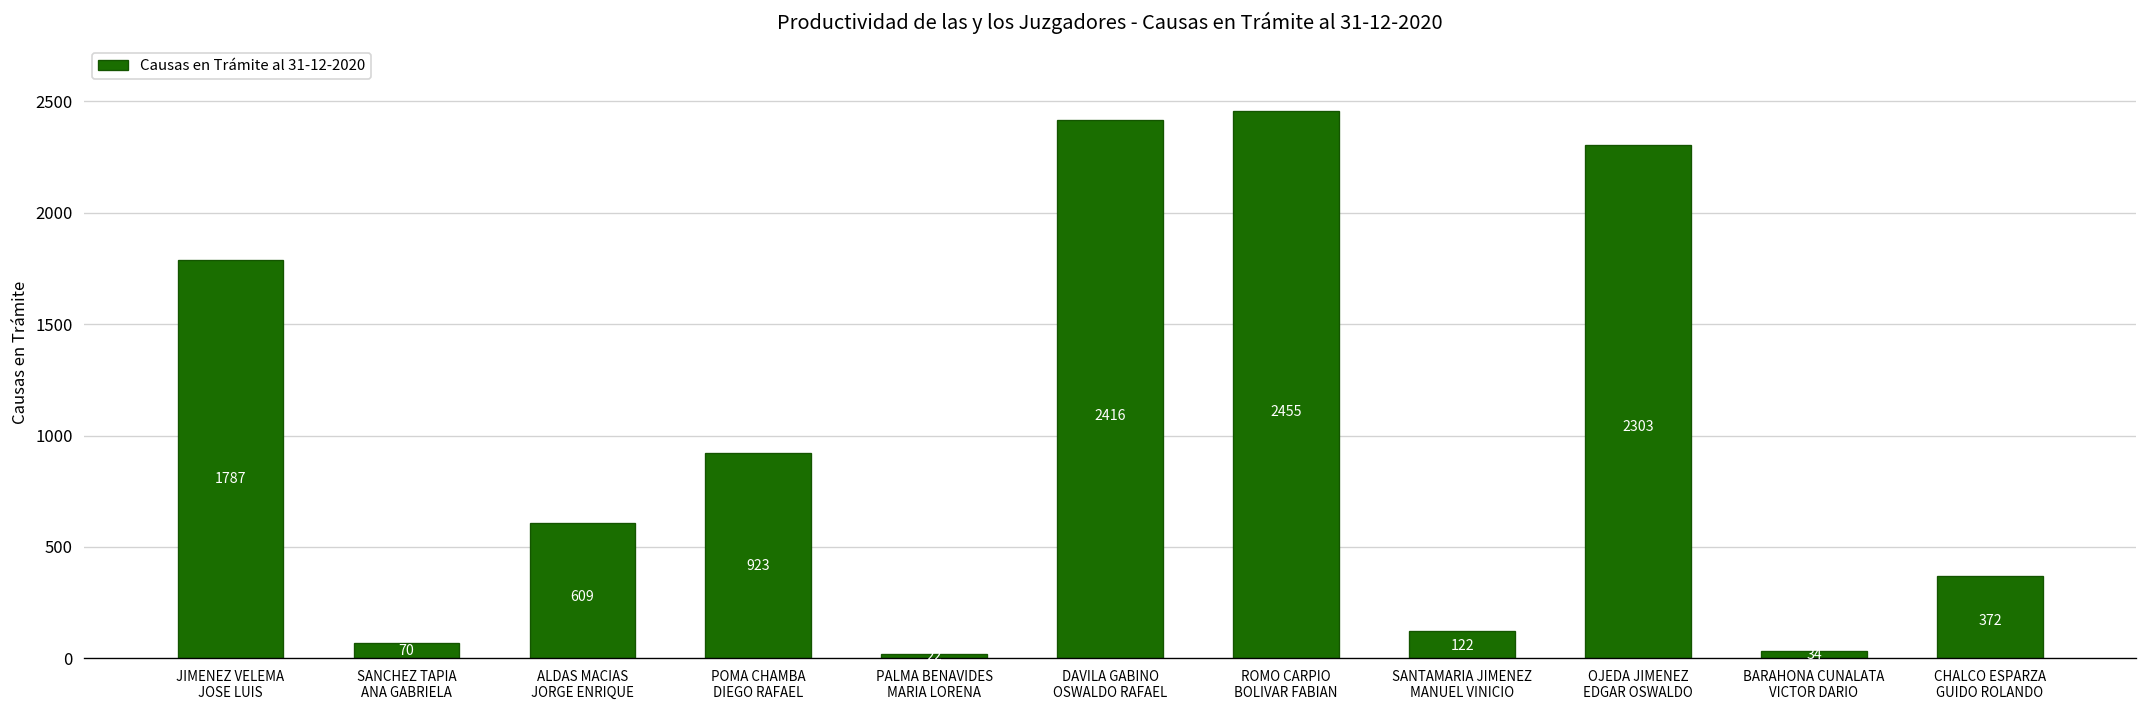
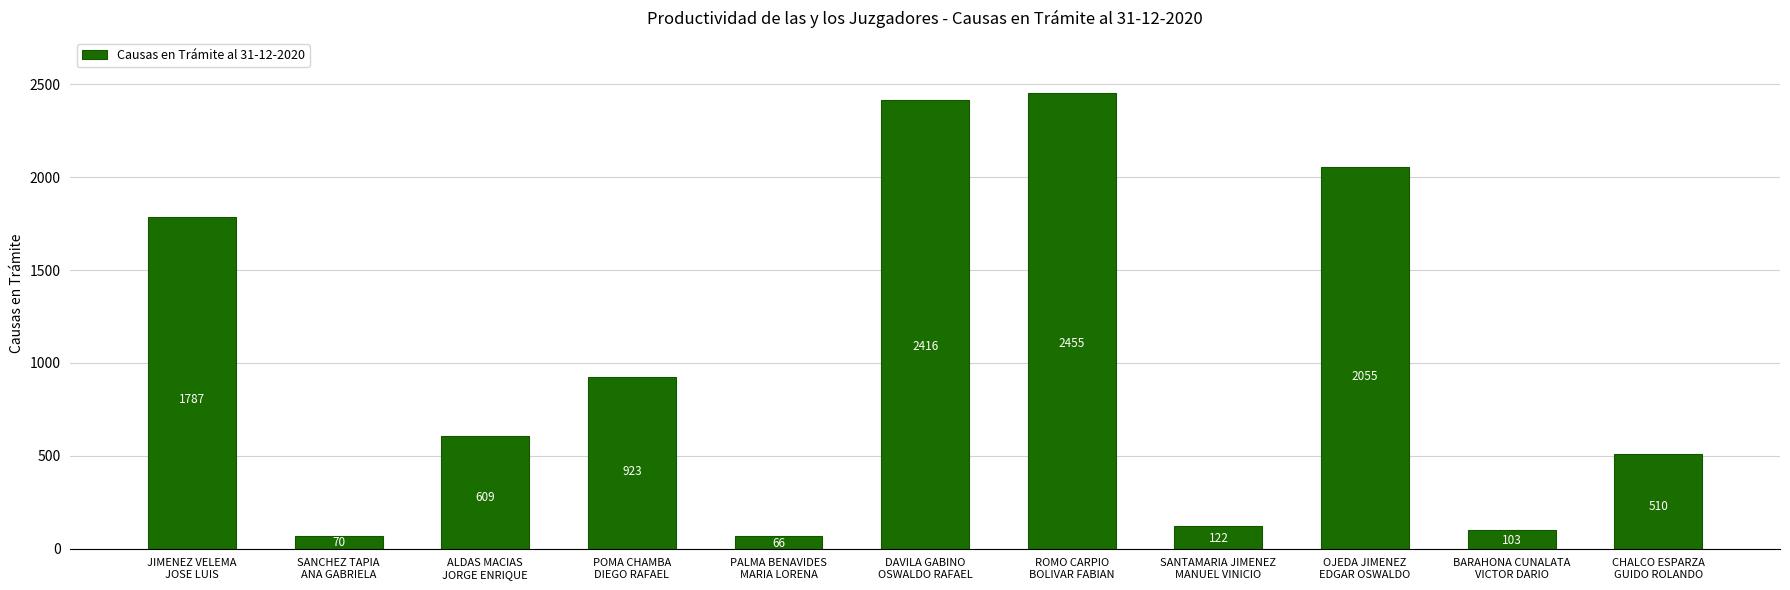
  {
    "JIMENEZ VELEMA JOSE LUIS": 1787,
    "SANCHEZ TAPIA ANA GABRIELA": 70,
    "ALDAS MACIAS JORGE ENRIQUE": 609,
    "POMA CHAMBA DIEGO RAFAEL": 923,
-   "PALMA BENAVIDES MARIA LORENA": 20,
+   "PALMA BENAVIDES MARIA LORENA": 70,
    "DAVILA GABINO OSWALDO RAFAEL": 2416,
    "ROMO CARPIO BOLIVAR FABIAN": 2455,
    "SANTAMARIA JIMENEZ MANUEL VINICIO": 122,
-   "OJEDA JIMENEZ EDGAR OSWALDO": 2303,
-   "BARAHONA CUNALATA VICTOR DARIO": 34,
-   "CHALCO ESPARZA GUIDO ROLANDO": 372
+   "OJEDA JIMENEZ EDGAR OSWALDO": 2055,
+   "BARAHONA CUNALATA VICTOR DARIO": 103,
+   "CHALCO ESPARZA GUIDO ROLANDO": 510
  }
